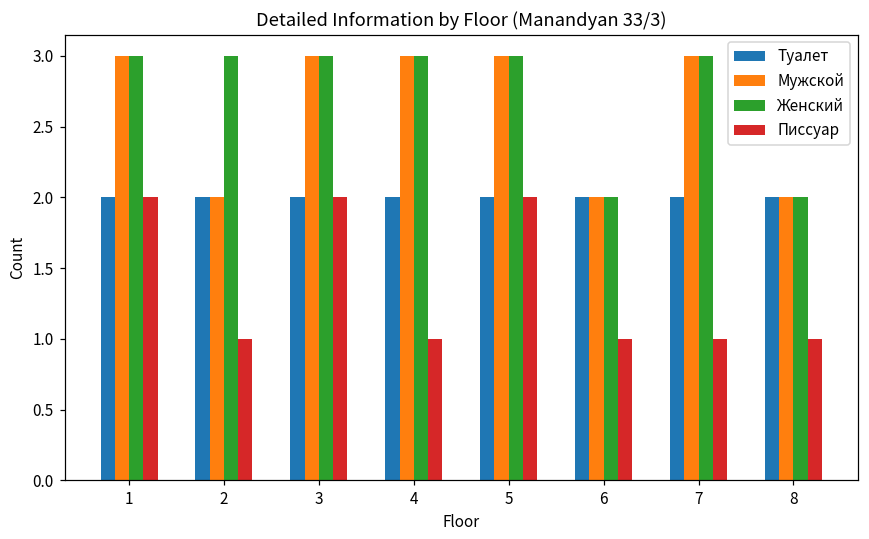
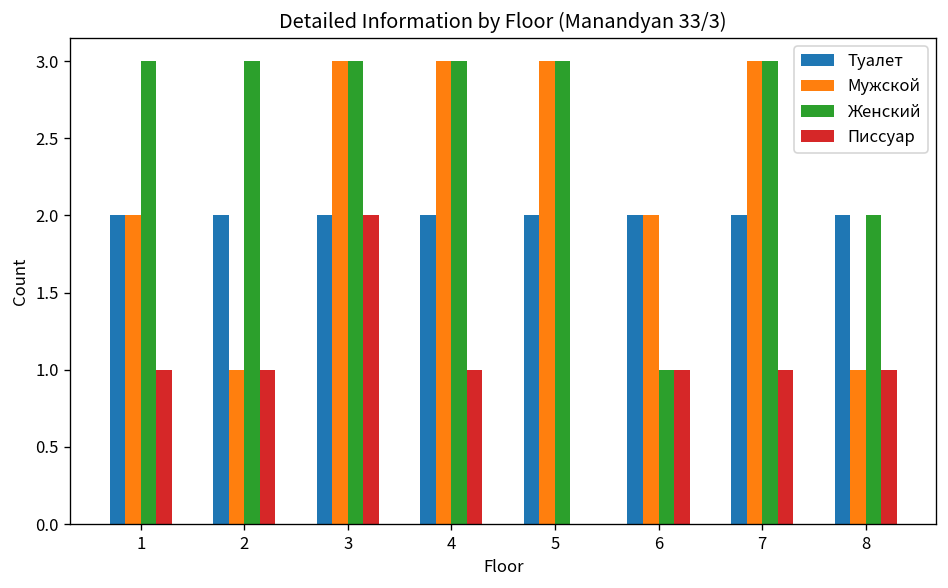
  {
    "Туалет": {
      "1": 2,
      "2": 2,
      "3": 2,
      "4": 2,
      "5": 2,
      "6": 2,
      "7": 2,
      "8": 2
    },
    "Мужской": {
-     "1": 3,
-     "2": 2,
+     "1": 2,
+     "2": 1,
      "3": 3,
      "4": 3,
      "5": 3,
      "6": 2,
      "7": 3,
-     "8": 2
+     "8": 1
    },
    "Женский": {
      "1": 3,
      "2": 3,
      "3": 3,
      "4": 3,
      "5": 3,
-     "6": 2,
+     "6": 1,
      "7": 3,
      "8": 2
    },
    "Писсуар": {
-     "1": 2,
+     "1": 1,
      "2": 1,
      "3": 2,
      "4": 1,
-     "5": 2,
+     "5": 0,
      "6": 1,
      "7": 1,
      "8": 1
    }
  }
